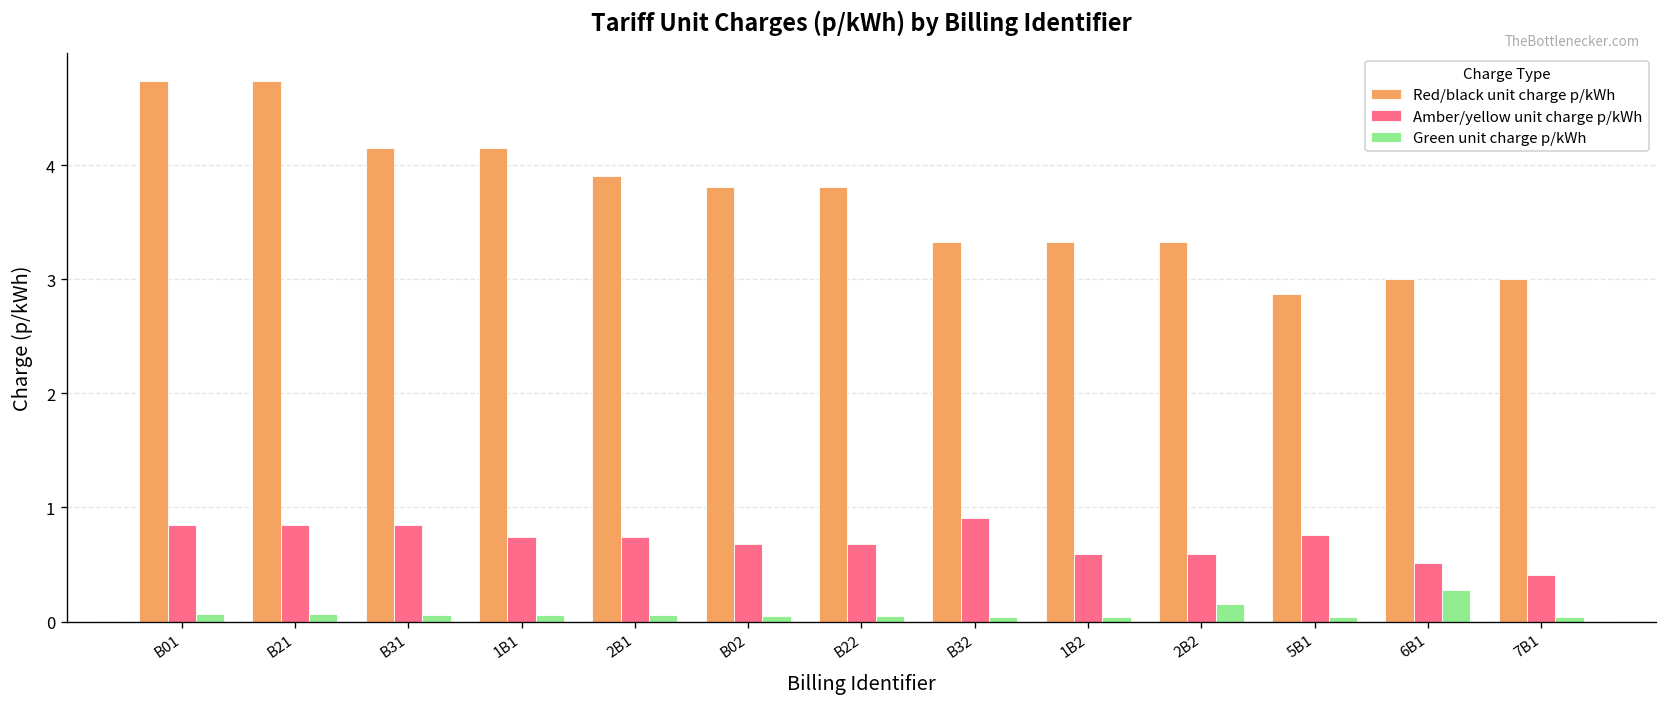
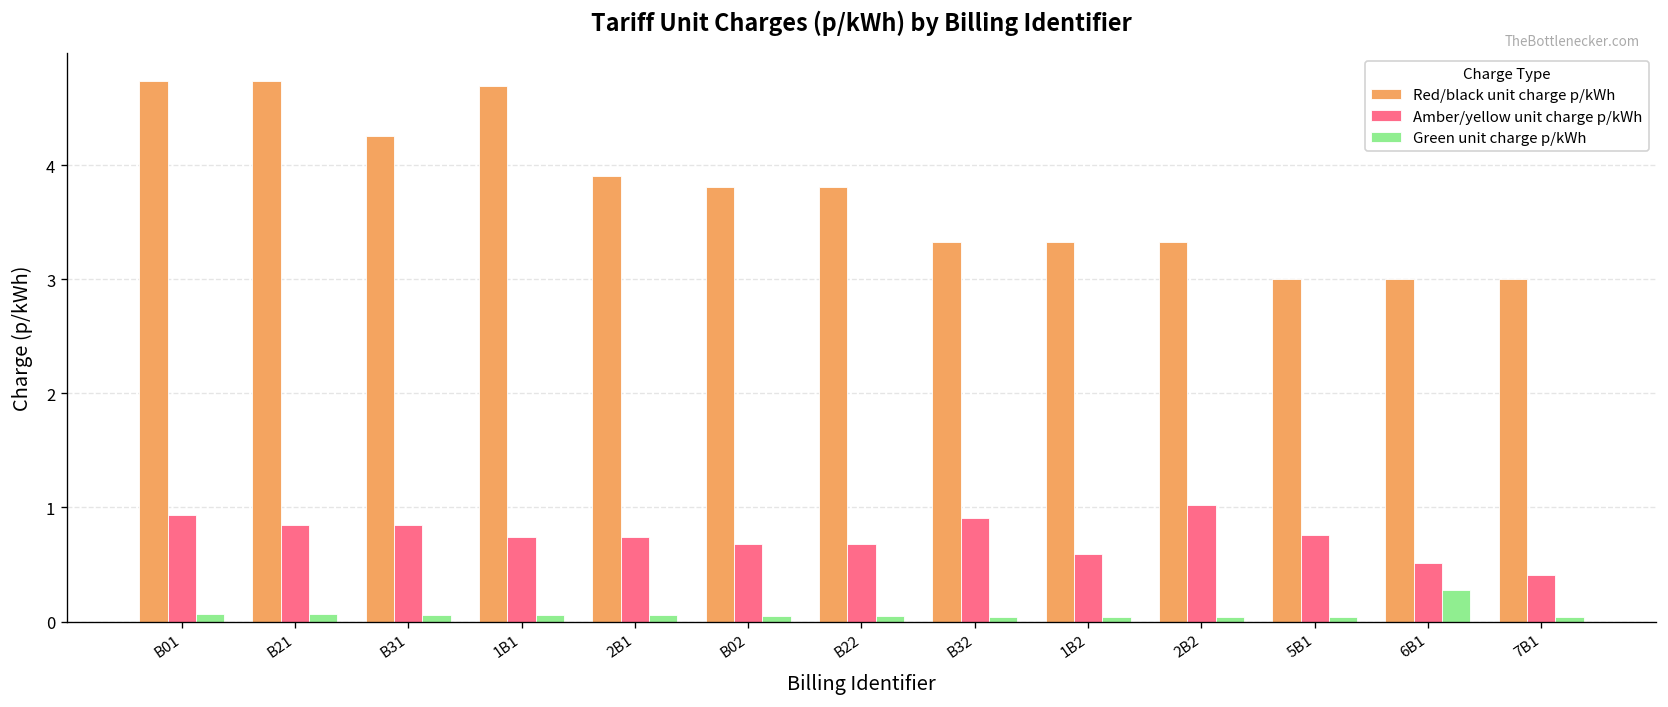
  {
    "Red/black unit charge p/kWh": {
      "B01": 4.7,
      "B21": 4.7,
-     "B31": 4.1,
-     "1B1": 4.1,
+     "B31": 4.3,
+     "1B1": 4.7,
      "2B1": 3.9,
      "B02": 3.8,
      "B22": 3.8,
      "B32": 3.3,
      "1B2": 3.3,
      "2B2": 3.3,
-     "5B1": 2.9,
+     "5B1": 3.0,
      "6B1": 3.0,
      "7B1": 3.0
    },
    "Amber/yellow unit charge p/kWh": {
-     "B01": 0.8,
+     "B01": 0.9,
      "B21": 0.8,
      "B31": 0.8,
      "1B1": 0.7,
      "2B1": 0.7,
      "B02": 0.7,
      "B22": 0.7,
      "B32": 0.9,
      "1B2": 0.6,
-     "2B2": 0.6,
+     "2B2": 1.0,
      "5B1": 0.8,
      "6B1": 0.5,
      "7B1": 0.4
    },
    "Green unit charge p/kWh": {
      "B01": 0.1,
      "B21": 0.1,
      "B31": 0.1,
      "1B1": 0.1,
      "2B1": 0.1,
      "B02": 0.1,
      "B22": 0.1,
      "B32": 0.0,
      "1B2": 0.0,
-     "2B2": 0.2,
+     "2B2": 0.0,
      "5B1": 0.0,
      "6B1": 0.3,
      "7B1": 0.0
    }
  }
